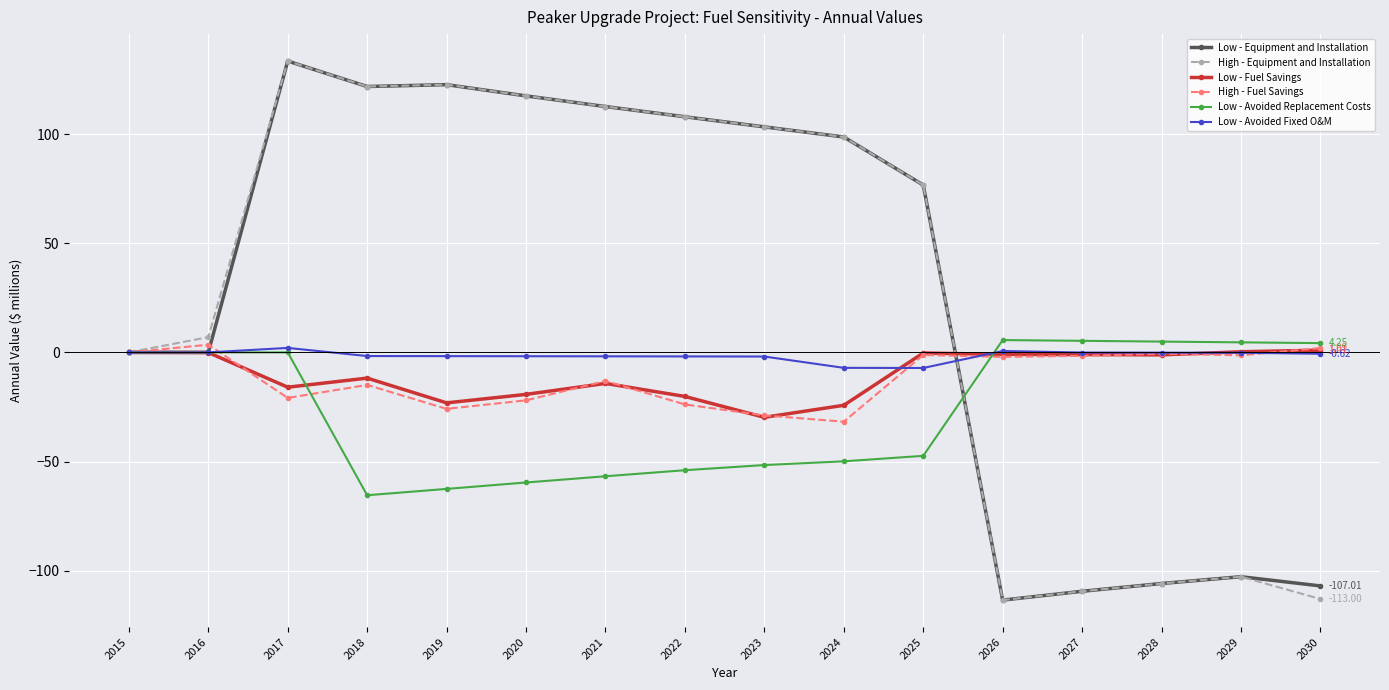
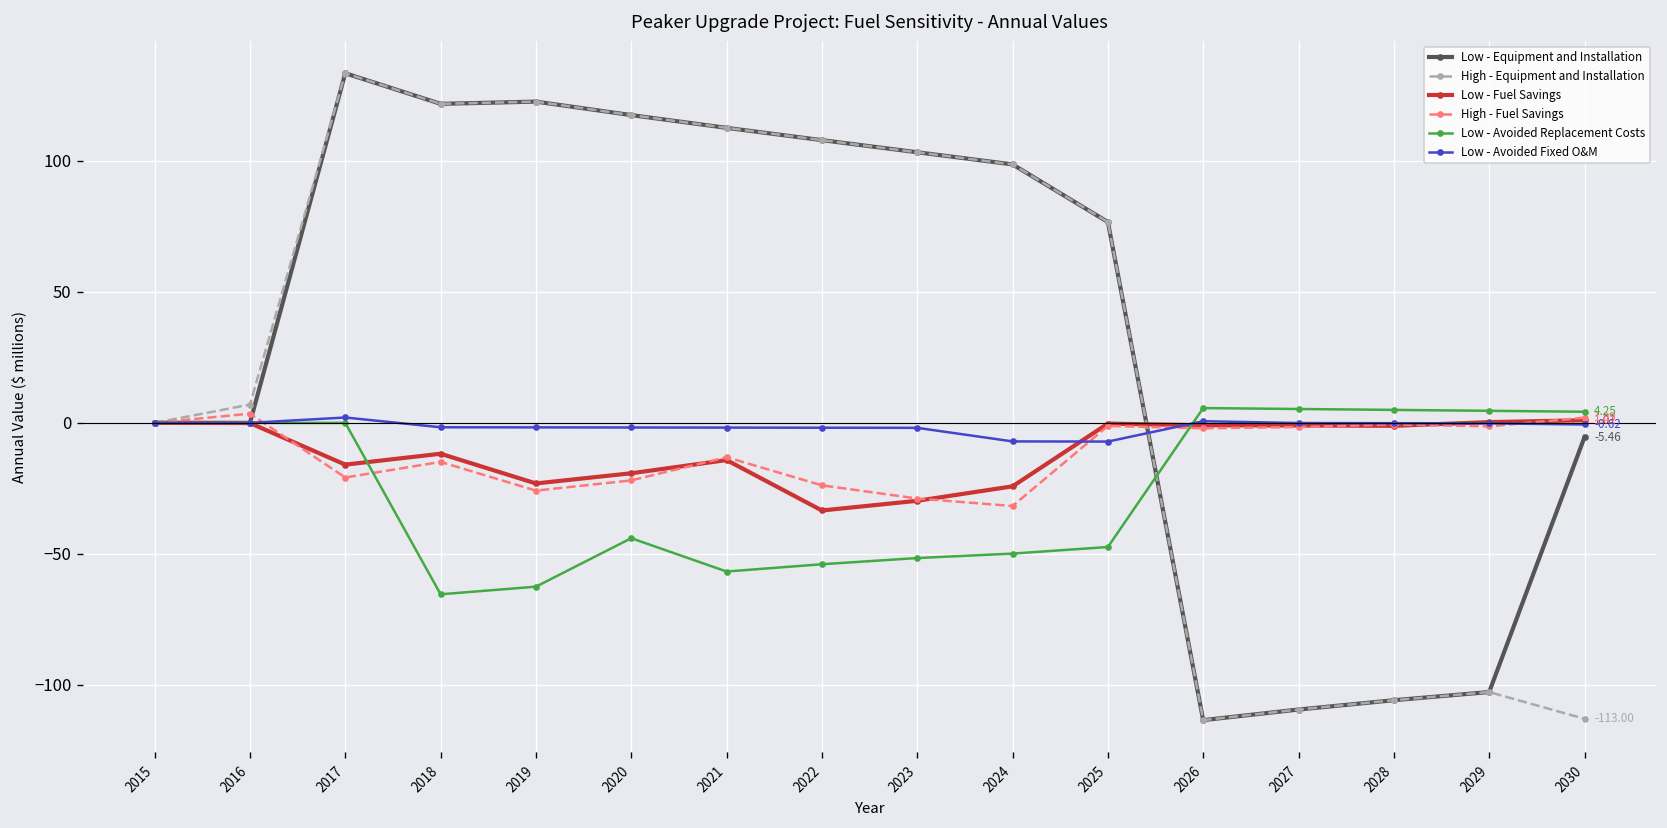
  {
    "Low - Equipment and Installation": {
-     "2030": -107.01
+     "2030": -5.46
    },
    "High - Equipment and Installation": {
      "2030": -113.00
    },
    "Low - Fuel Savings": {
      "2017": -16,
      "2018": -12,
      "2019": -23,
      "2020": -19,
-     "2022": -20,
+     "2022": -33,
      "2024": -24
    },
    "High - Fuel Savings": {
      "2016": 4,
      "2017": -21,
      "2018": -15,
      "2019": -26,
      "2020": -22,
      "2022": -24,
      "2024": -32
    },
    "Low - Avoided Replacement Costs": {
      "2017": 0,
      "2018": -65,
      "2019": -63,
-     "2020": -60,
+     "2020": -44,
      "2021": -57,
      "2022": -54,
      "2023": -52,
      "2024": -50,
      "2025": -47,
      "2026": 6,
      "2027": 5,
      "2028": 5,
      "2029": 5
    },
    "Low - Avoided Fixed O&M": {
      "2017": 2,
      "2018": -2,
      "2019": -2,
      "2020": -2,
      "2021": -2,
      "2022": -2,
      "2023": -2,
      "2024": -7,
      "2025": -7,
      "2026": 1
    }
  }
